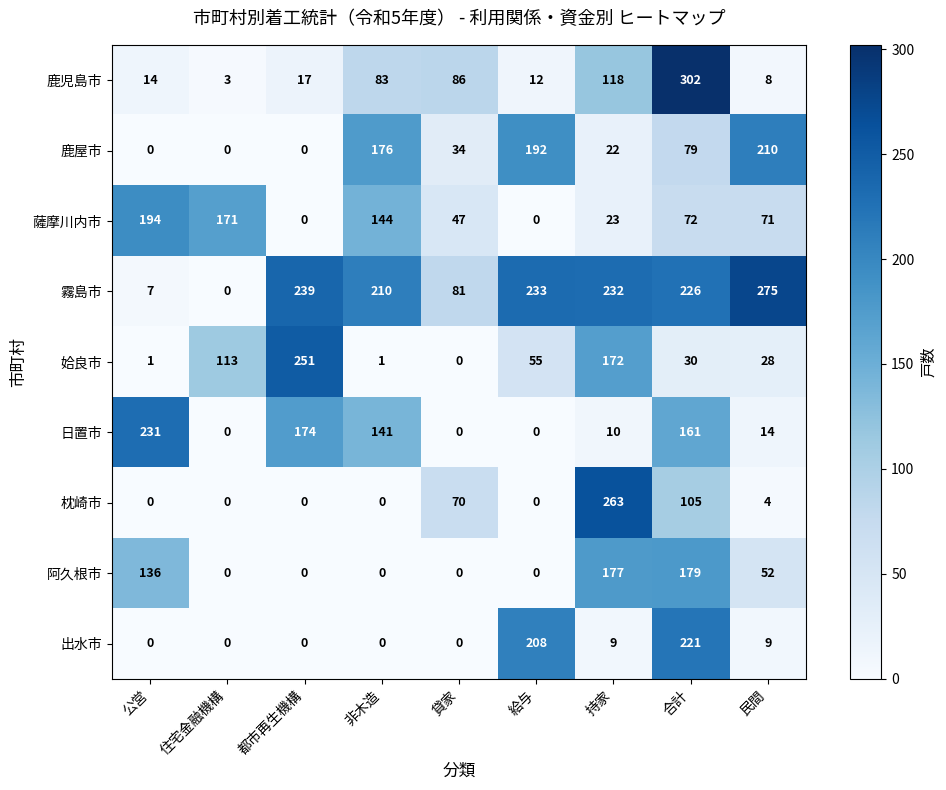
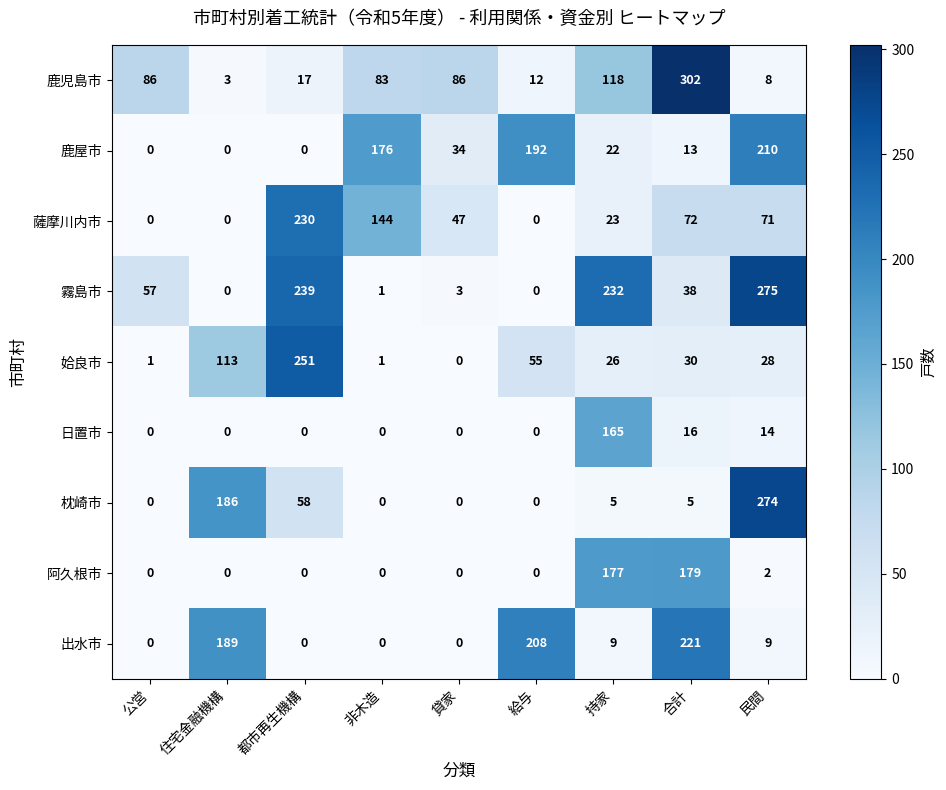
  {
    "鹿児島市": {
-     "公営": 14,
+     "公営": 86,
      "住宅金融機構": 3,
      "都市再生機構": 17,
      "非木造": 83,
      "貸家": 86,
      "給与": 12,
      "持家": 118,
      "合計": 302,
      "民間": 8
    },
    "鹿屋市": {
      "公営": 0,
      "住宅金融機構": 0,
      "都市再生機構": 0,
      "非木造": 176,
      "貸家": 34,
      "給与": 192,
      "持家": 22,
-     "合計": 79,
+     "合計": 13,
      "民間": 210
    },
    "薩摩川内市": {
-     "公営": 194,
-     "住宅金融機構": 171,
-     "都市再生機構": 0,
+     "公営": 0,
+     "住宅金融機構": 0,
+     "都市再生機構": 230,
      "非木造": 144,
      "貸家": 47,
      "給与": 0,
      "持家": 23,
      "合計": 72,
      "民間": 71
    },
    "霧島市": {
-     "公営": 7,
+     "公営": 57,
      "住宅金融機構": 0,
      "都市再生機構": 239,
-     "非木造": 210,
-     "貸家": 81,
-     "給与": 233,
+     "非木造": 1,
+     "貸家": 3,
+     "給与": 0,
      "持家": 232,
-     "合計": 226,
+     "合計": 38,
      "民間": 275
    },
    "姶良市": {
      "公営": 1,
      "住宅金融機構": 113,
      "都市再生機構": 251,
      "非木造": 1,
      "貸家": 0,
      "給与": 55,
-     "持家": 172,
+     "持家": 26,
      "合計": 30,
      "民間": 28
    },
    "日置市": {
-     "公営": 231,
+     "公営": 0,
      "住宅金融機構": 0,
-     "都市再生機構": 174,
-     "非木造": 141,
+     "都市再生機構": 0,
+     "非木造": 0,
      "貸家": 0,
      "給与": 0,
-     "持家": 10,
-     "合計": 161,
+     "持家": 165,
+     "合計": 16,
      "民間": 14
    },
    "枕崎市": {
      "公営": 0,
-     "住宅金融機構": 0,
-     "都市再生機構": 0,
+     "住宅金融機構": 186,
+     "都市再生機構": 58,
      "非木造": 0,
-     "貸家": 70,
+     "貸家": 0,
      "給与": 0,
-     "持家": 263,
-     "合計": 105,
-     "民間": 4
+     "持家": 5,
+     "合計": 5,
+     "民間": 274
    },
    "阿久根市": {
-     "公営": 136,
+     "公営": 0,
      "住宅金融機構": 0,
      "都市再生機構": 0,
      "非木造": 0,
      "貸家": 0,
      "給与": 0,
      "持家": 177,
      "合計": 179,
-     "民間": 52
+     "民間": 2
    },
    "出水市": {
      "公営": 0,
-     "住宅金融機構": 0,
+     "住宅金融機構": 189,
      "都市再生機構": 0,
      "非木造": 0,
      "貸家": 0,
      "給与": 208,
      "持家": 9,
      "合計": 221,
      "民間": 9
    }
  }
